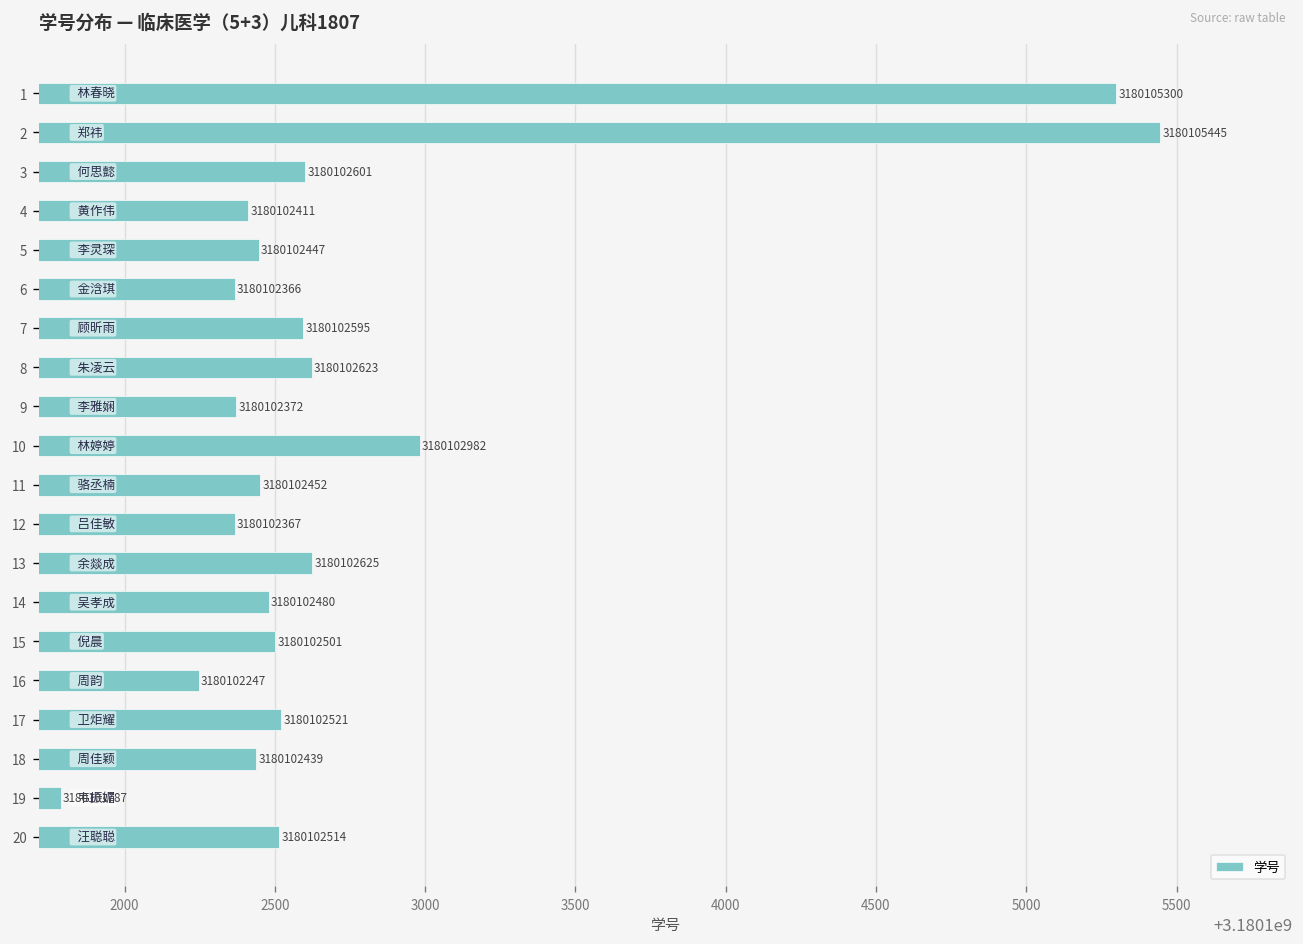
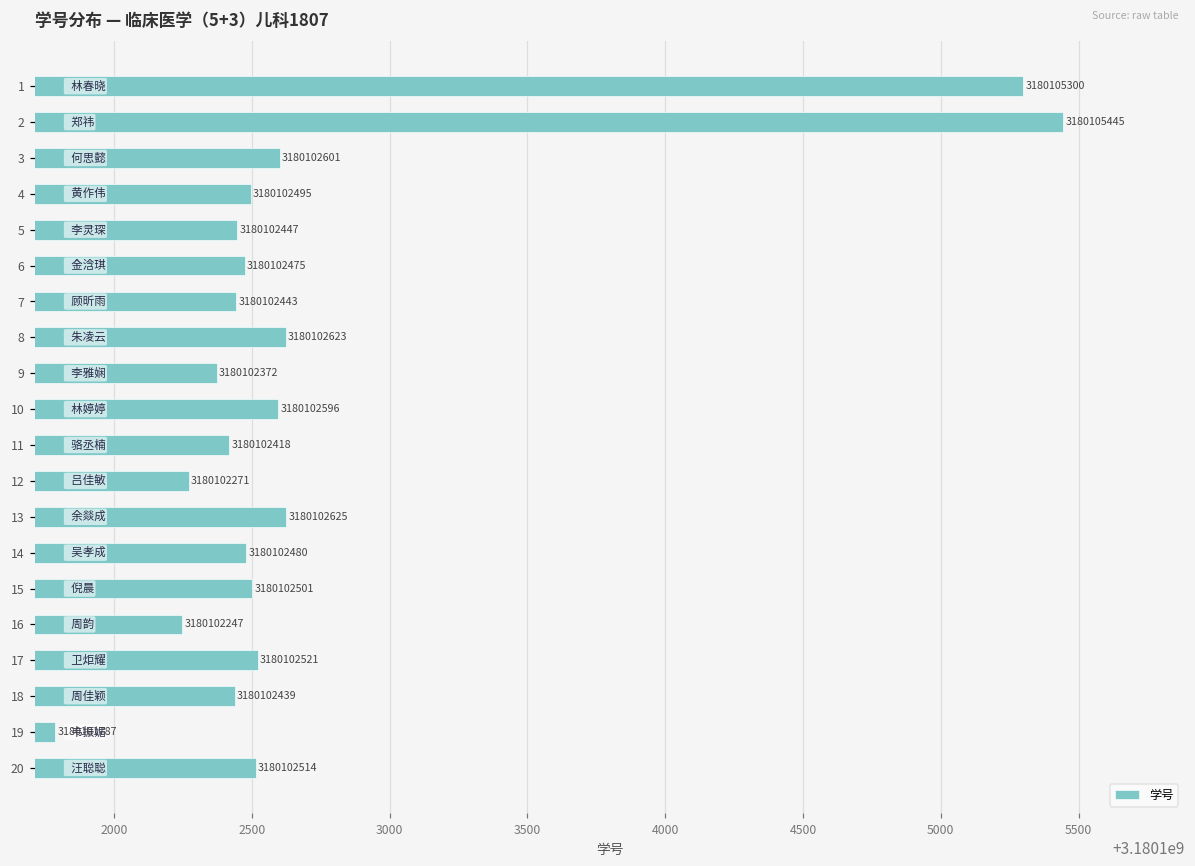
  {
    "1": 3180105300,
    "2": 3180105445,
    "3": 3180102601,
-   "4": 3180102411,
+   "4": 3180102495,
    "5": 3180102447,
-   "6": 3180102366,
-   "7": 3180102595,
+   "6": 3180102475,
+   "7": 3180102443,
    "8": 3180102623,
    "9": 3180102372,
-   "10": 3180102982,
-   "11": 3180102452,
-   "12": 3180102367,
+   "10": 3180102596,
+   "11": 3180102418,
+   "12": 3180102271,
    "13": 3180102625,
    "14": 3180102480,
    "15": 3180102501,
    "16": 3180102247,
    "17": 3180102521,
    "18": 3180102439,
    "20": 3180102514
  }
